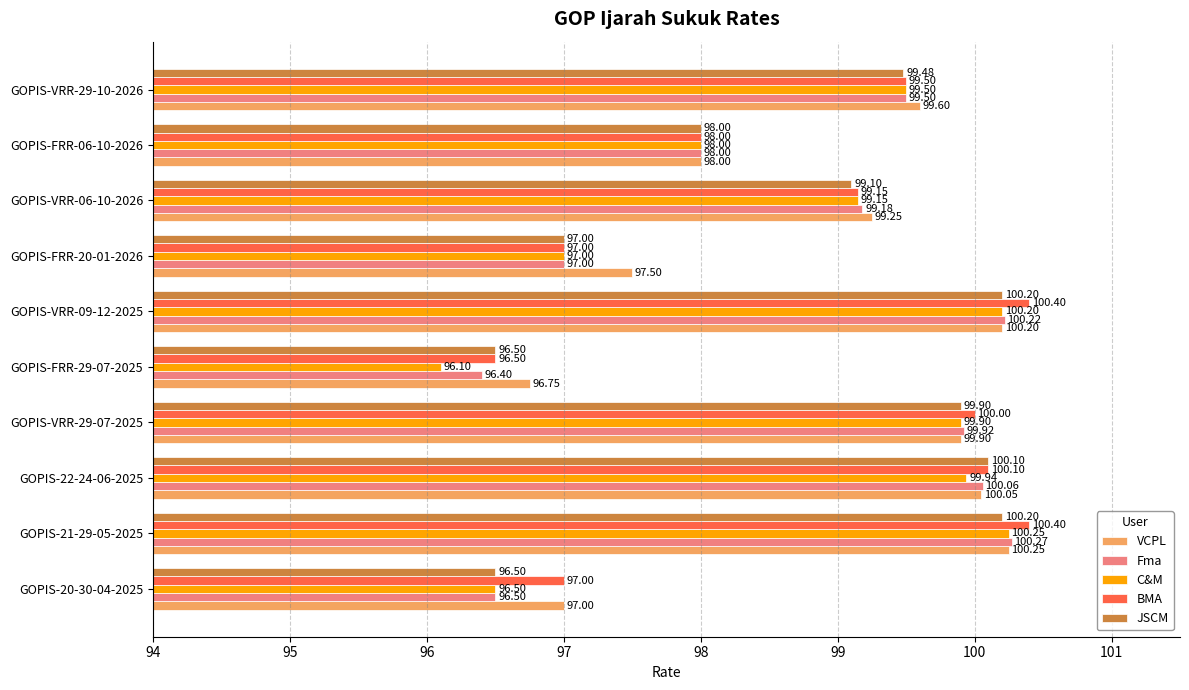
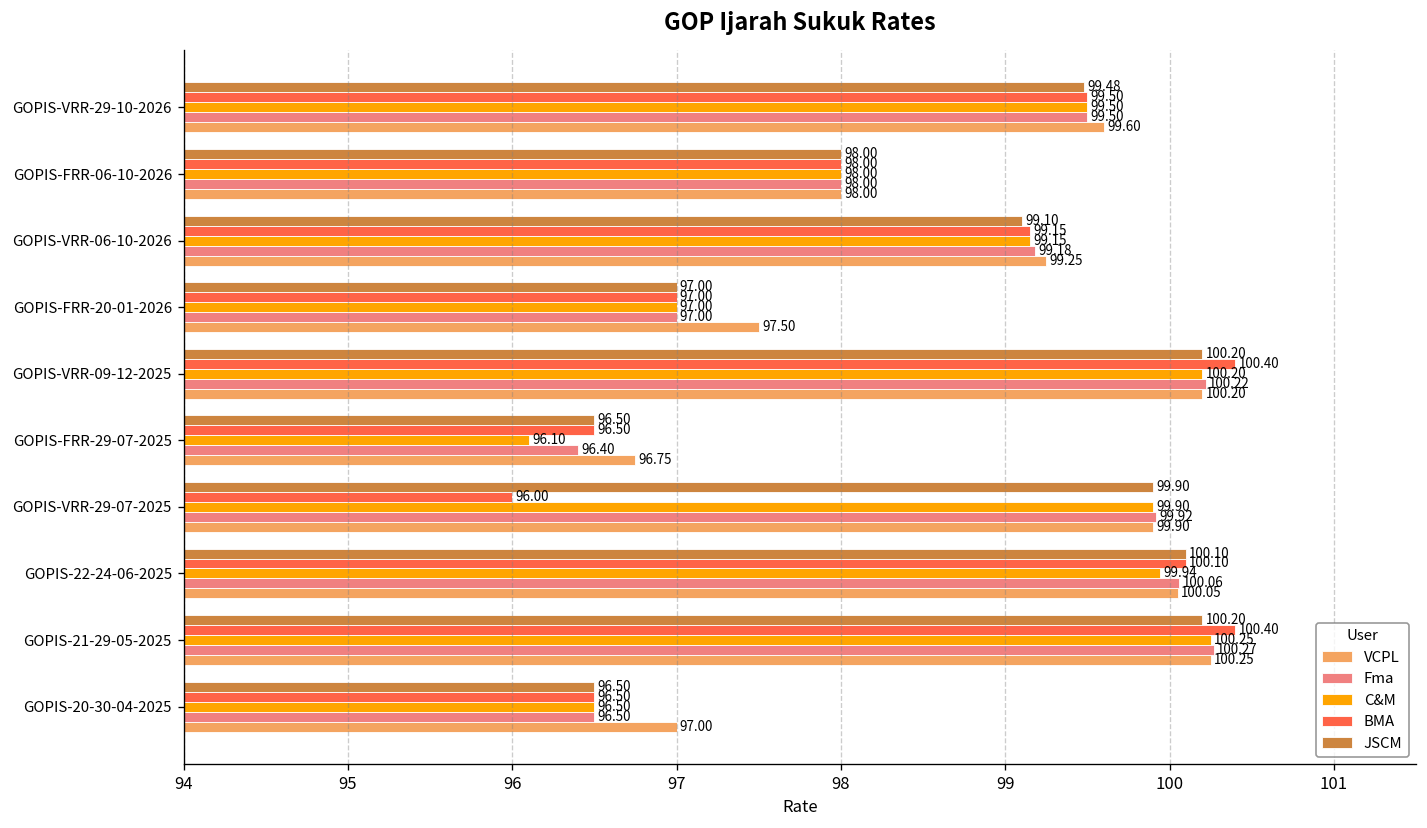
  {
    "C&M": {
      "GOPIS-FRR-29-07-2025": 96.10,
      "GOPIS-22-24-06-2025": 99.94
    },
    "BMA": {
      "GOPIS-VRR-09-12-2025": 100.40,
-     "GOPIS-VRR-29-07-2025": 100.00,
+     "GOPIS-VRR-29-07-2025": 96.00,
      "GOPIS-21-29-05-2025": 100.40,
-     "GOPIS-20-30-04-2025": 97.00
+     "GOPIS-20-30-04-2025": 96.50
    }
  }
